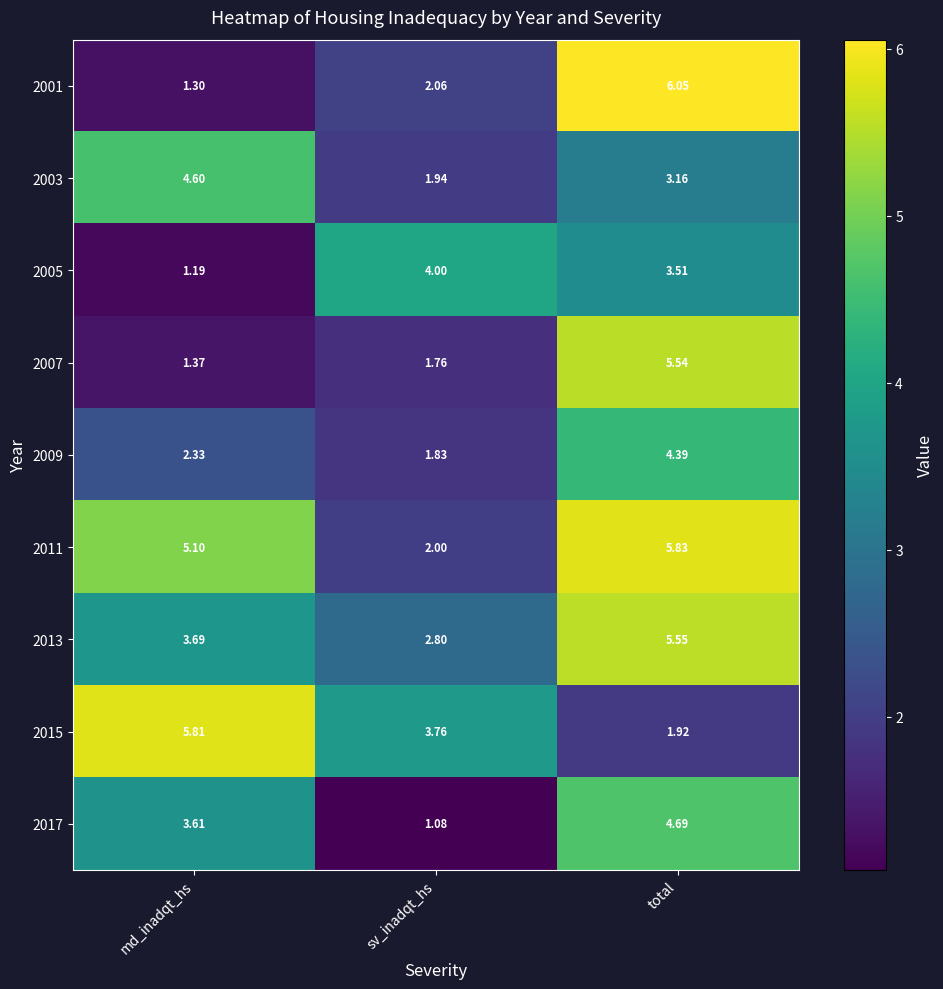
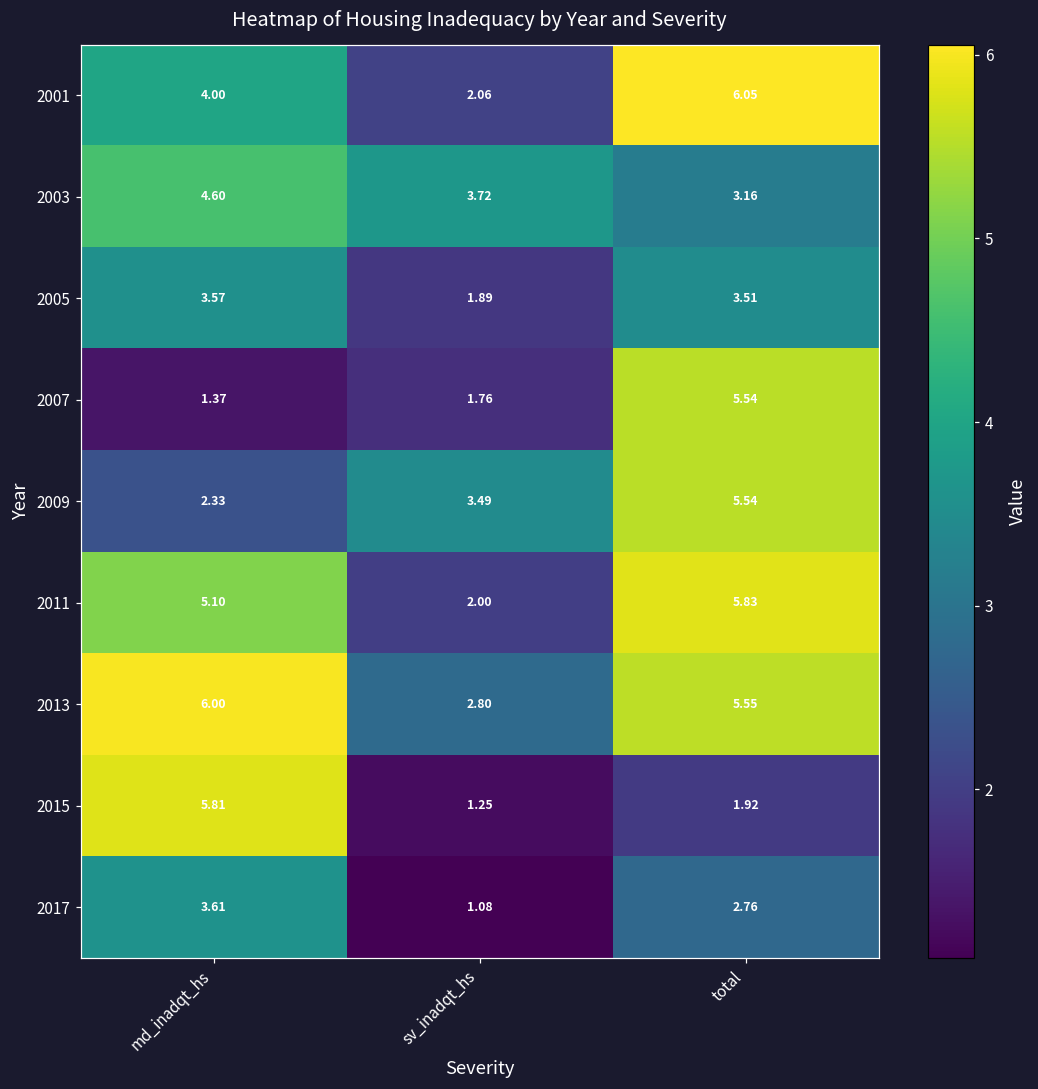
  {
    "2001": {
-     "md_inadqt_hs": 1.30,
+     "md_inadqt_hs": 4.00,
      "sv_inadqt_hs": 2.06,
      "total": 6.05
    },
    "2003": {
      "md_inadqt_hs": 4.60,
-     "sv_inadqt_hs": 1.94,
+     "sv_inadqt_hs": 3.72,
      "total": 3.16
    },
    "2005": {
-     "md_inadqt_hs": 1.19,
-     "sv_inadqt_hs": 4.00,
+     "md_inadqt_hs": 3.57,
+     "sv_inadqt_hs": 1.89,
      "total": 3.51
    },
    "2007": {
      "md_inadqt_hs": 1.37,
      "sv_inadqt_hs": 1.76,
      "total": 5.54
    },
    "2009": {
      "md_inadqt_hs": 2.33,
-     "sv_inadqt_hs": 1.83,
-     "total": 4.39
+     "sv_inadqt_hs": 3.49,
+     "total": 5.54
    },
    "2011": {
      "md_inadqt_hs": 5.10,
      "sv_inadqt_hs": 2.00,
      "total": 5.83
    },
    "2013": {
-     "md_inadqt_hs": 3.69,
+     "md_inadqt_hs": 6.00,
      "sv_inadqt_hs": 2.80,
      "total": 5.55
    },
    "2015": {
      "md_inadqt_hs": 5.81,
-     "sv_inadqt_hs": 3.76,
+     "sv_inadqt_hs": 1.25,
      "total": 1.92
    },
    "2017": {
      "md_inadqt_hs": 3.61,
      "sv_inadqt_hs": 1.08,
-     "total": 4.69
+     "total": 2.76
    }
  }
